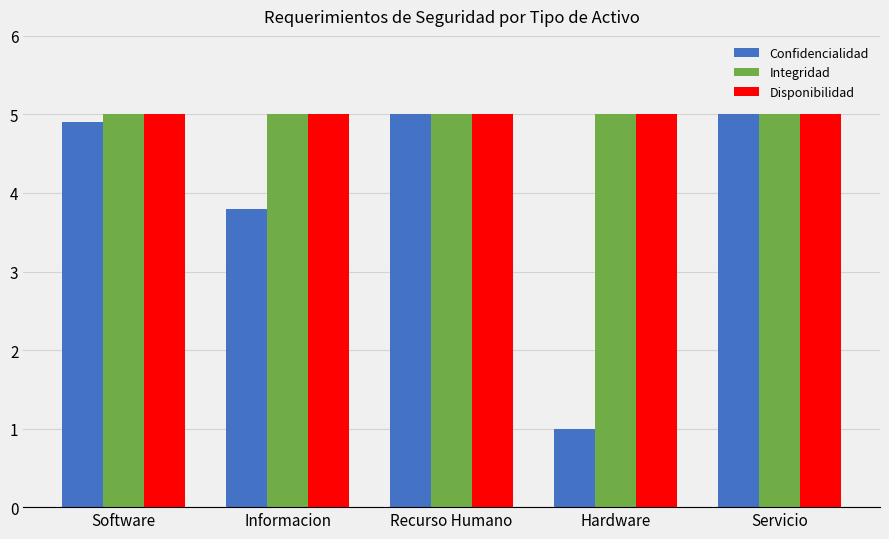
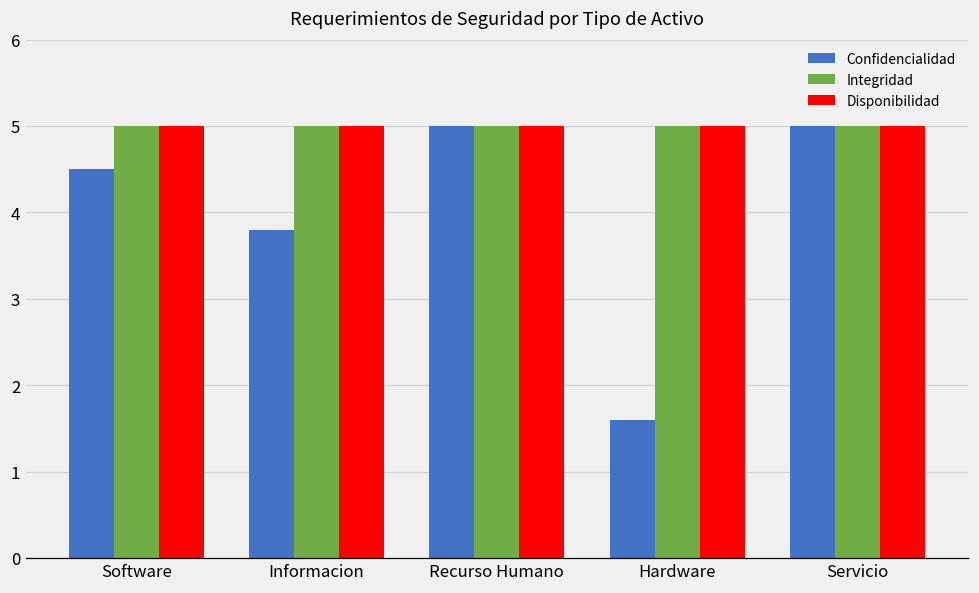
  {
    "Confidencialidad": {
-     "Software": 4.9,
+     "Software": 4.5,
      "Informacion": 3.8,
      "Recurso Humano": 5.0,
-     "Hardware": 1.0,
+     "Hardware": 1.6,
      "Servicio": 5.0
    },
    "Integridad": {
      "Software": 5.0,
      "Informacion": 5.0,
      "Recurso Humano": 5.0,
      "Hardware": 5.0,
      "Servicio": 5.0
    },
    "Disponibilidad": {
      "Software": 5.0,
      "Informacion": 5.0,
      "Recurso Humano": 5.0,
      "Hardware": 5.0,
      "Servicio": 5.0
    }
  }
